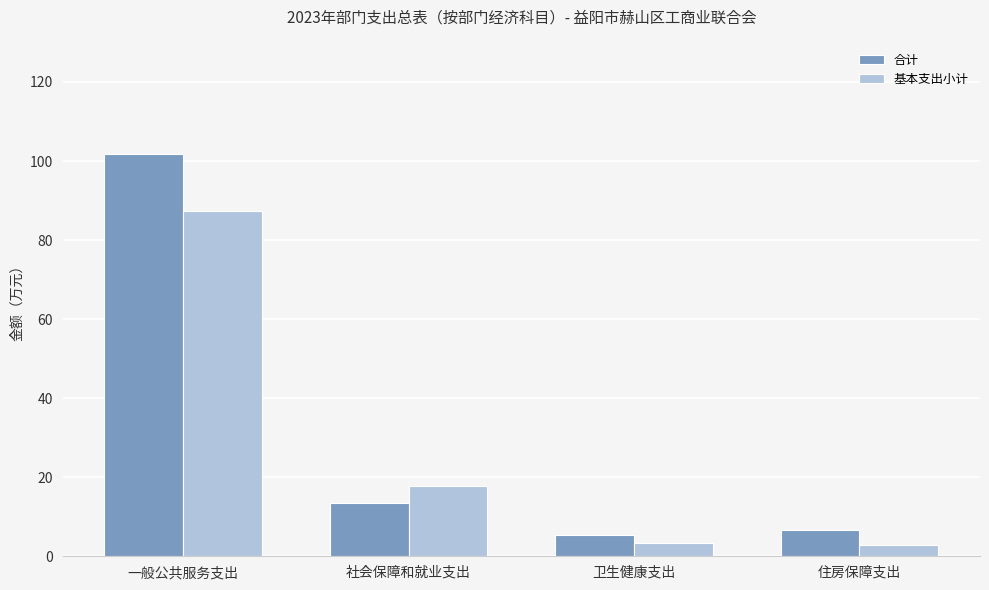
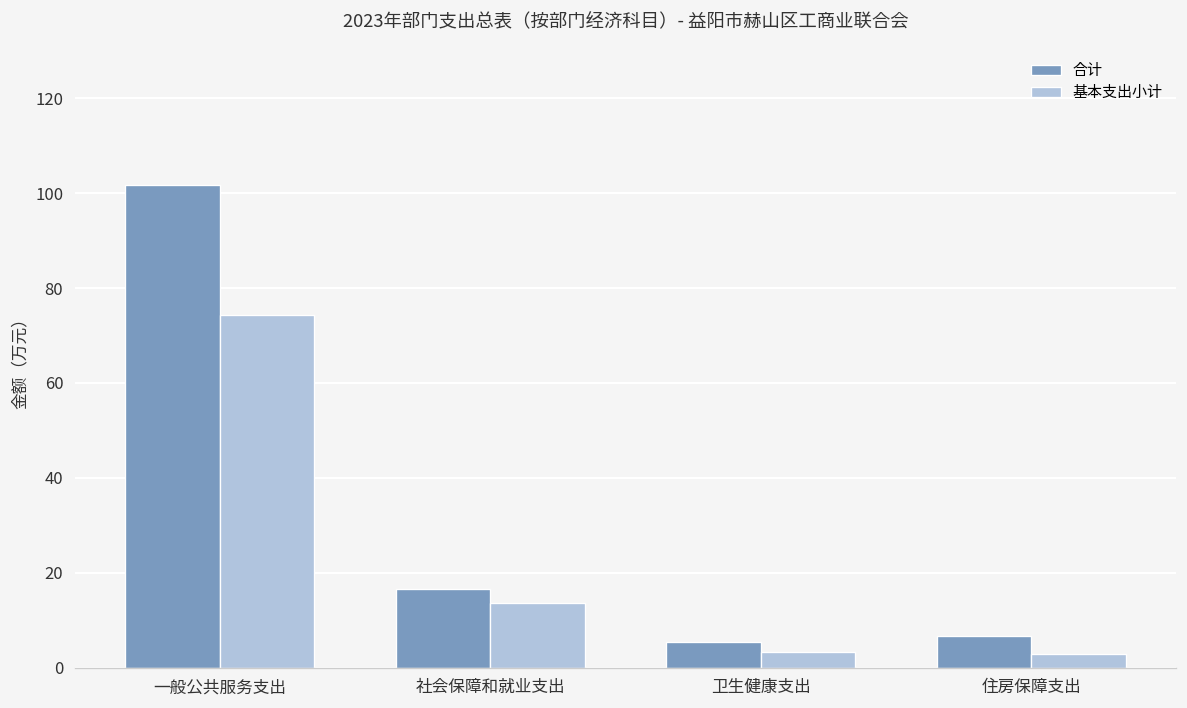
  {
    "合计": {
      "一般公共服务支出": 102,
-     "社会保障和就业支出": 14,
+     "社会保障和就业支出": 17,
      "卫生健康支出": 5,
      "住房保障支出": 7
    },
    "基本支出小计": {
-     "一般公共服务支出": 87,
-     "社会保障和就业支出": 18,
+     "一般公共服务支出": 74,
+     "社会保障和就业支出": 14,
      "卫生健康支出": 3,
      "住房保障支出": 3
    }
  }
